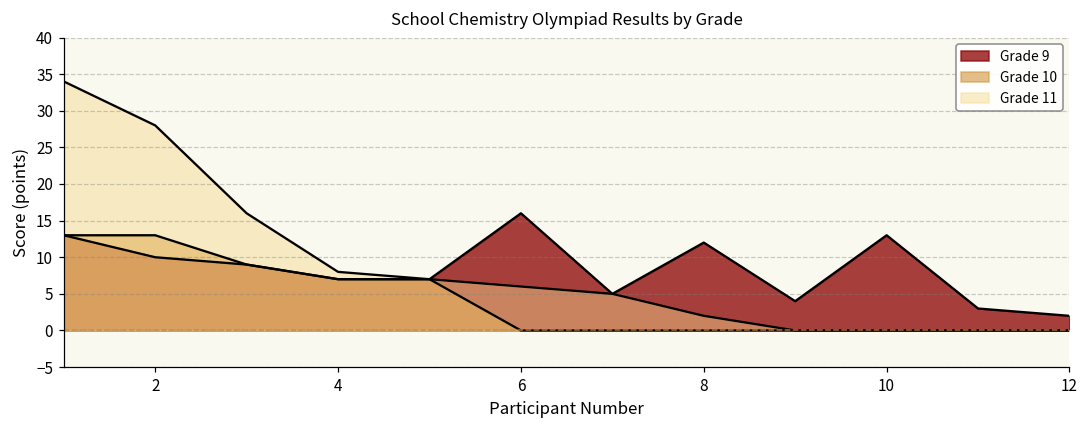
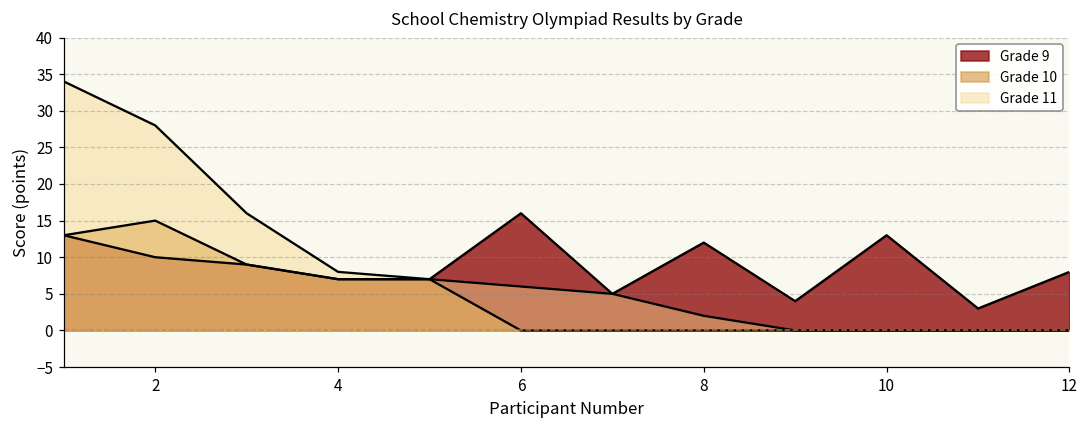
  {
    "Grade 9": {
      "2": 10,
      "6": 16,
      "8": 12,
      "10": 13,
-     "12": 2
+     "12": 8
    },
    "Grade 10": {
-     "2": 13,
+     "2": 15,
      "6": 0,
      "8": 0
    },
    "Grade 11": {
      "2": 28,
      "4": 8,
      "6": 6,
      "8": 2
    }
  }
